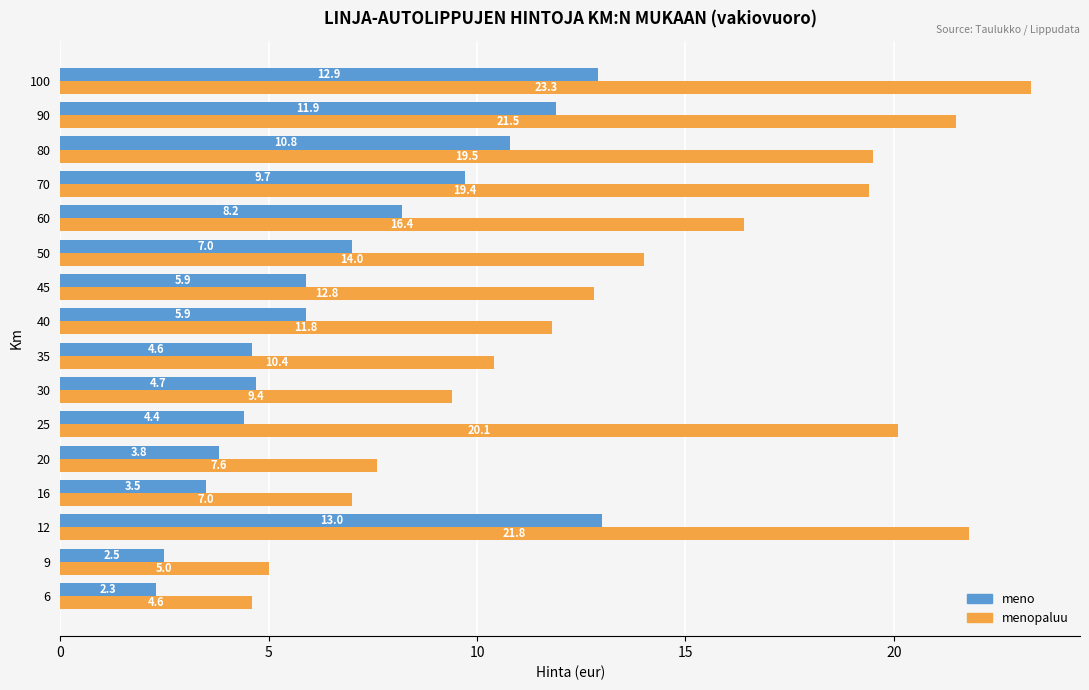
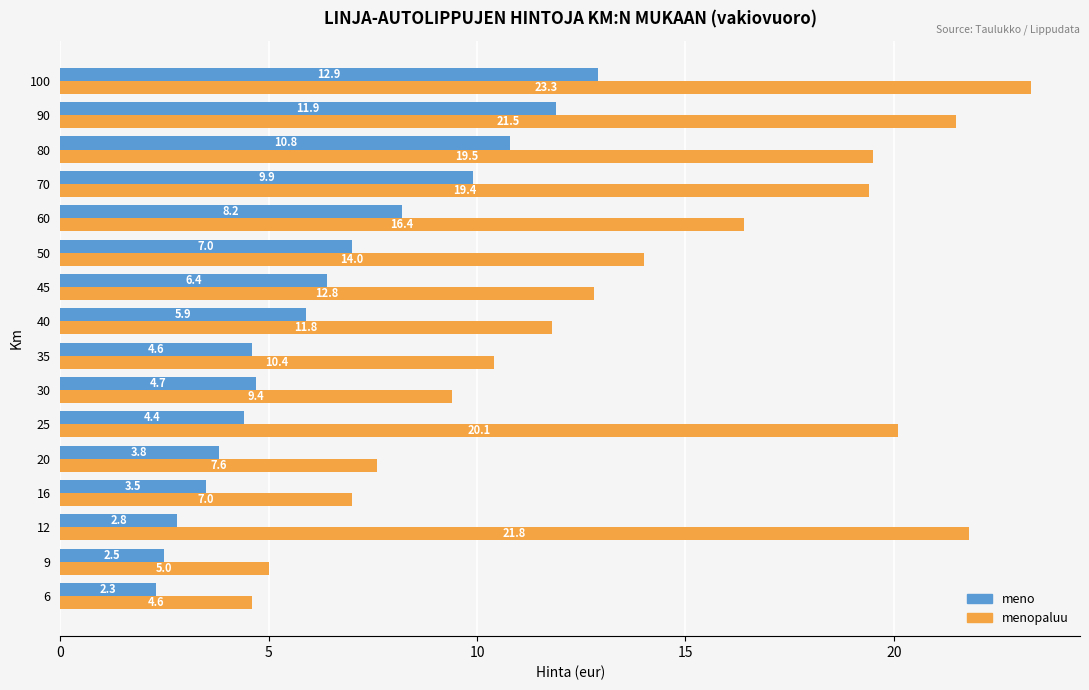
  {
    "meno": {
      "100": 12.9,
      "90": 11.9,
      "80": 10.8,
-     "70": 9.7,
+     "70": 9.9,
      "60": 8.2,
      "50": 7.0,
-     "45": 5.9,
+     "45": 6.4,
      "40": 5.9,
      "35": 4.6,
      "30": 4.7,
      "25": 4.4,
      "20": 3.8,
      "16": 3.5,
-     "12": 13.0,
+     "12": 2.8,
      "9": 2.5,
      "6": 2.3
    },
    "menopaluu": {
      "100": 23.3,
      "90": 21.5,
      "80": 19.5,
      "70": 19.4,
      "60": 16.4,
      "50": 14.0,
      "45": 12.8,
      "40": 11.8,
      "35": 10.4,
      "30": 9.4,
      "25": 20.1,
      "20": 7.6,
      "16": 7.0,
      "12": 21.8,
      "9": 5.0,
      "6": 4.6
    }
  }
